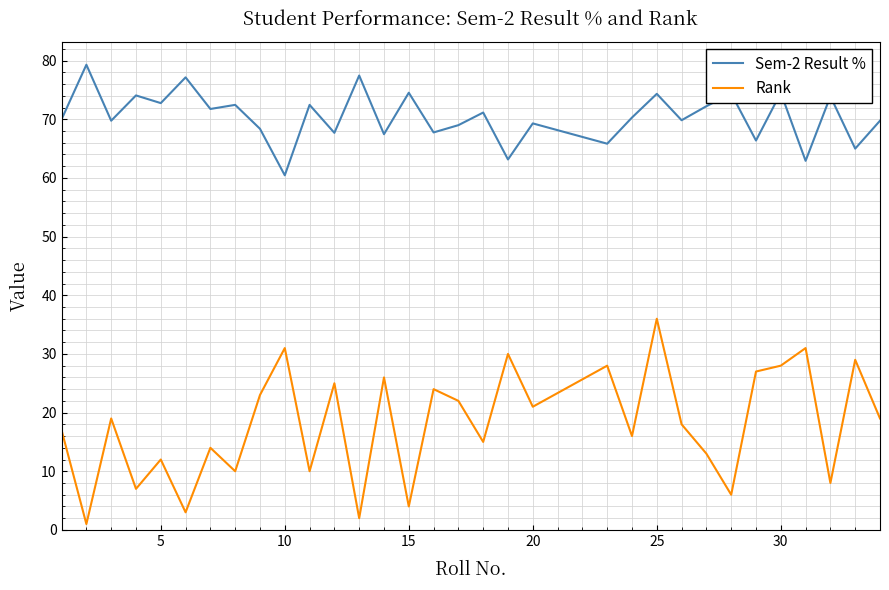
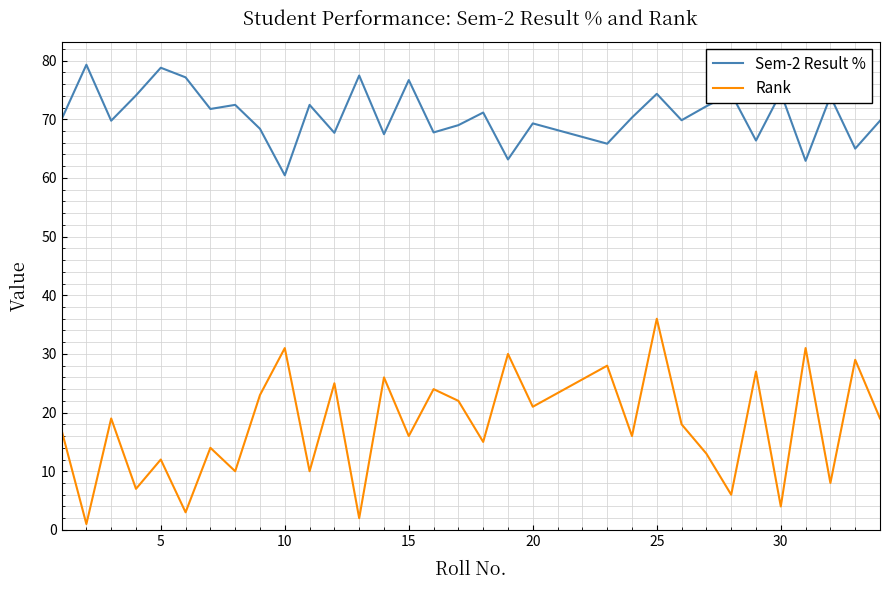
  {
    "Sem-2 Result %": {
-     "5": 73,
+     "5": 79,
      "10": 60,
-     "15": 75,
+     "15": 77,
      "20": 69,
      "25": 74
    },
    "Rank": {
      "5": 12,
      "10": 31,
-     "15": 4,
+     "15": 16,
      "20": 21,
      "25": 36,
-     "30": 28
+     "30": 4
    }
  }
